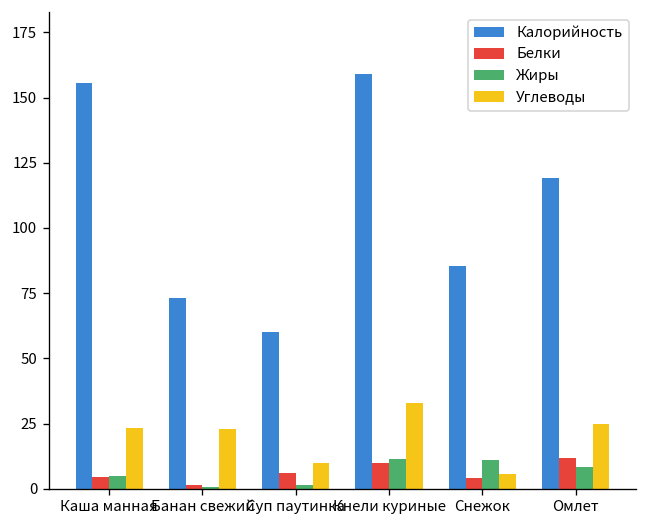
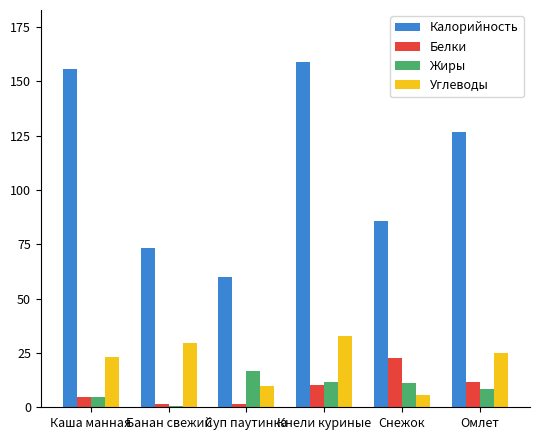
  {
    "Калорийность": {
      "Каша манная": 156,
      "Банан свежий": 73,
      "Суп паутинка": 60,
      "Кнели куриные": 159,
      "Снежок": 86,
-     "Омлет": 119
+     "Омлет": 127
    },
    "Белки": {
      "Каша манная": 5,
      "Банан свежий": 2,
-     "Суп паутинка": 6,
+     "Суп паутинка": 2,
      "Кнели куриные": 10,
-     "Снежок": 4,
+     "Снежок": 22,
      "Омлет": 12
    },
    "Жиры": {
      "Каша манная": 5,
-     "Суп паутинка": 2,
+     "Суп паутинка": 17,
      "Кнели куриные": 11,
      "Снежок": 11,
      "Омлет": 8
    },
    "Углеводы": {
      "Каша манная": 23,
-     "Банан свежий": 23,
+     "Банан свежий": 30,
      "Суп паутинка": 10,
      "Кнели куриные": 33,
      "Снежок": 6,
      "Омлет": 25
    }
  }
